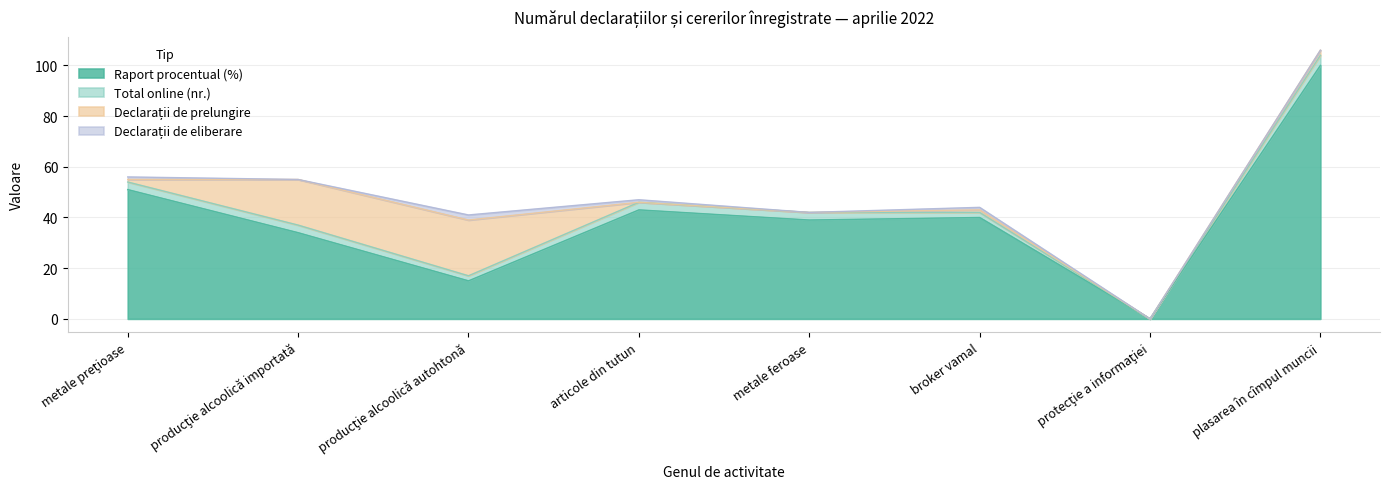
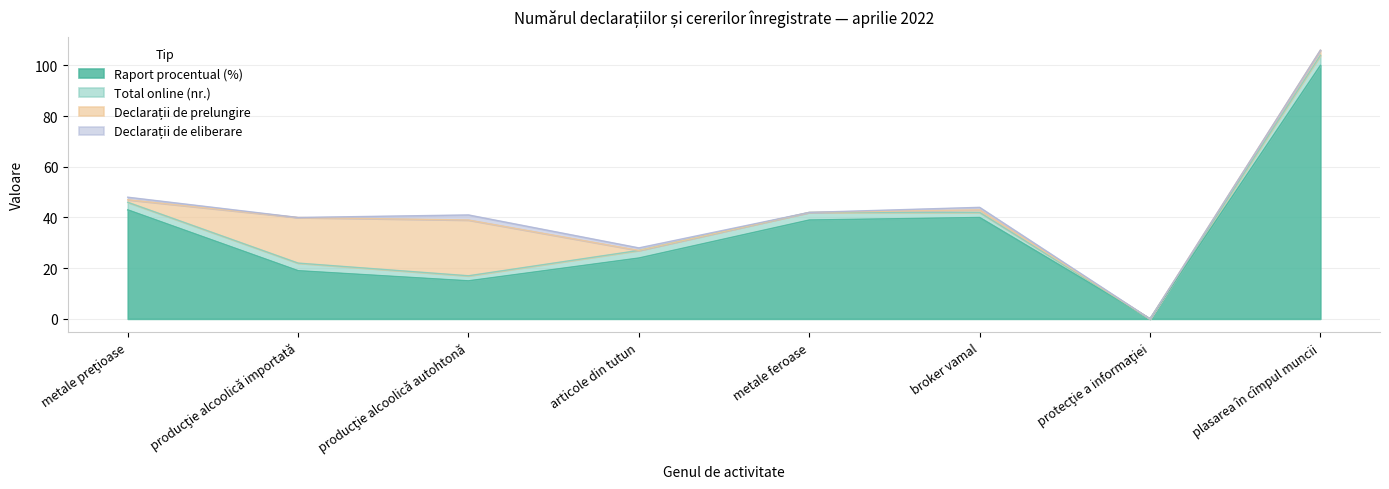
  {
    "Raport procentual (%)": {
-     "metale preţioase": 51,
-     "producţie alcoolică importată": 34,
+     "metale preţioase": 43,
+     "producţie alcoolică importată": 19,
      "producţie alcoolică autohtonă": 15,
-     "articole din tutun": 43,
+     "articole din tutun": 24,
      "metale feroase": 39,
      "broker vamal": 40,
      "plasarea în cîmpul muncii": 100
    },
    "Declarații de prelungire": {
      "producţie alcoolică autohtonă": 22
    }
  }
